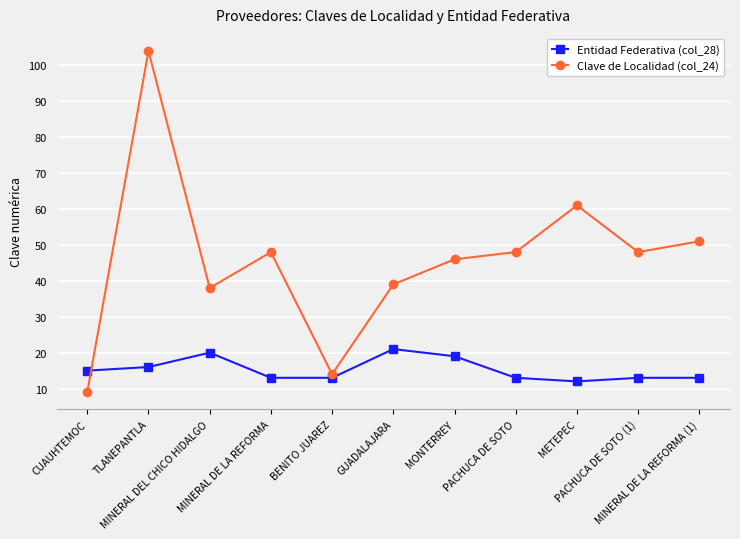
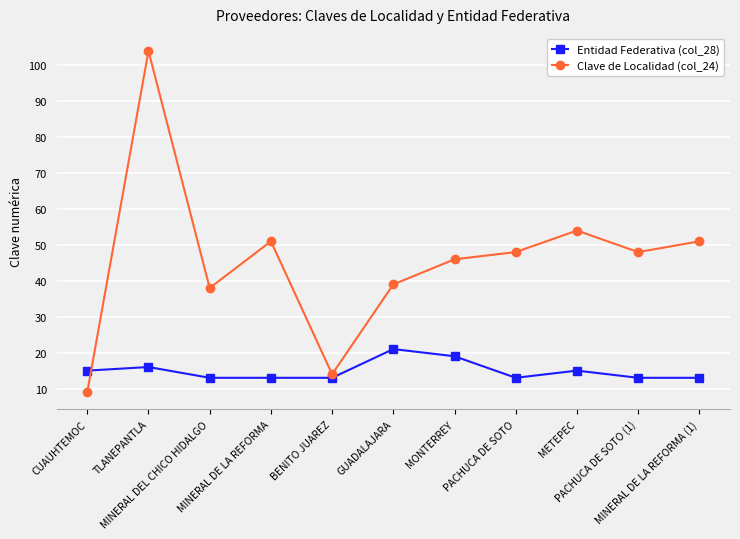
  {
    "Entidad Federativa (col_28)": {
      "CUAUHTEMOC": 15,
      "TLANEPANTLA": 16,
-     "MINERAL DEL CHICO HIDALGO": 20,
+     "MINERAL DEL CHICO HIDALGO": 13,
      "MINERAL DE LA REFORMA": 13,
      "BENITO JUAREZ": 13,
      "GUADALAJARA": 21,
      "MONTERREY": 19,
      "PACHUCA DE SOTO": 13,
-     "METEPEC": 12,
+     "METEPEC": 15,
      "PACHUCA DE SOTO (1)": 13,
      "MINERAL DE LA REFORMA (1)": 13
    },
    "Clave de Localidad (col_24)": {
      "CUAUHTEMOC": 9,
      "TLANEPANTLA": 104,
      "MINERAL DEL CHICO HIDALGO": 38,
-     "MINERAL DE LA REFORMA": 48,
+     "MINERAL DE LA REFORMA": 51,
      "BENITO JUAREZ": 14,
      "GUADALAJARA": 39,
      "MONTERREY": 46,
      "PACHUCA DE SOTO": 48,
-     "METEPEC": 61,
+     "METEPEC": 54,
      "PACHUCA DE SOTO (1)": 48,
      "MINERAL DE LA REFORMA (1)": 51
    }
  }
